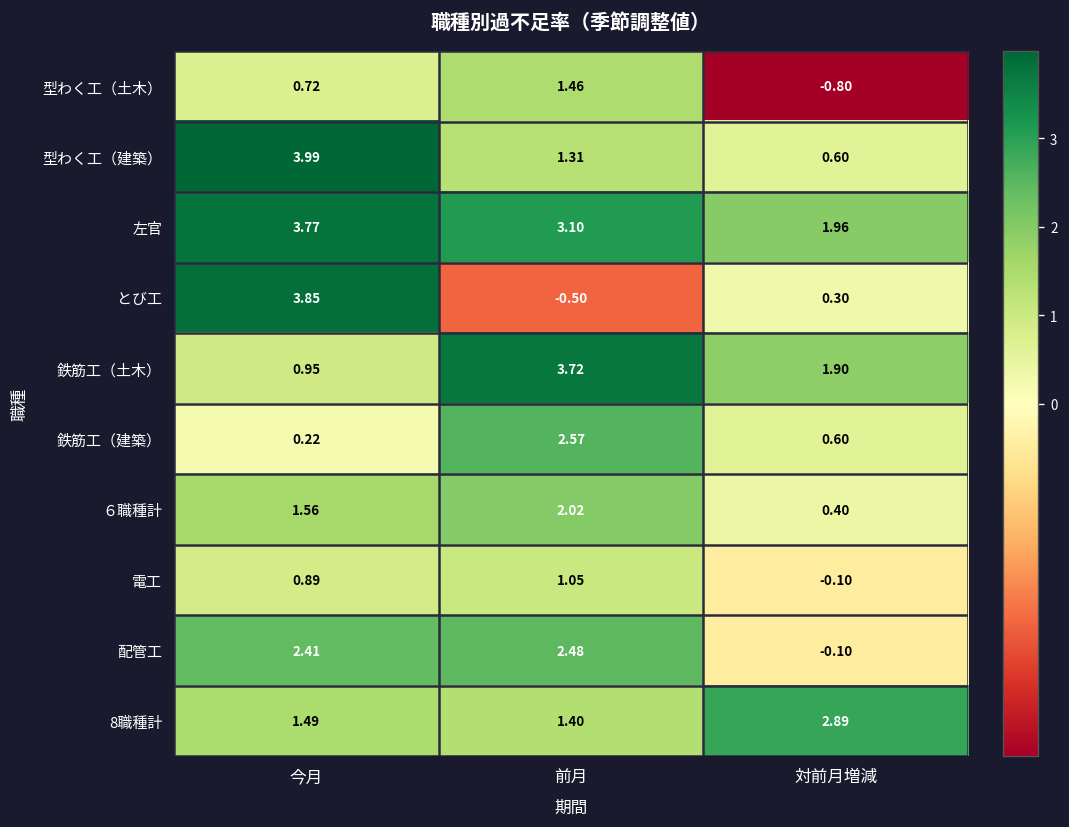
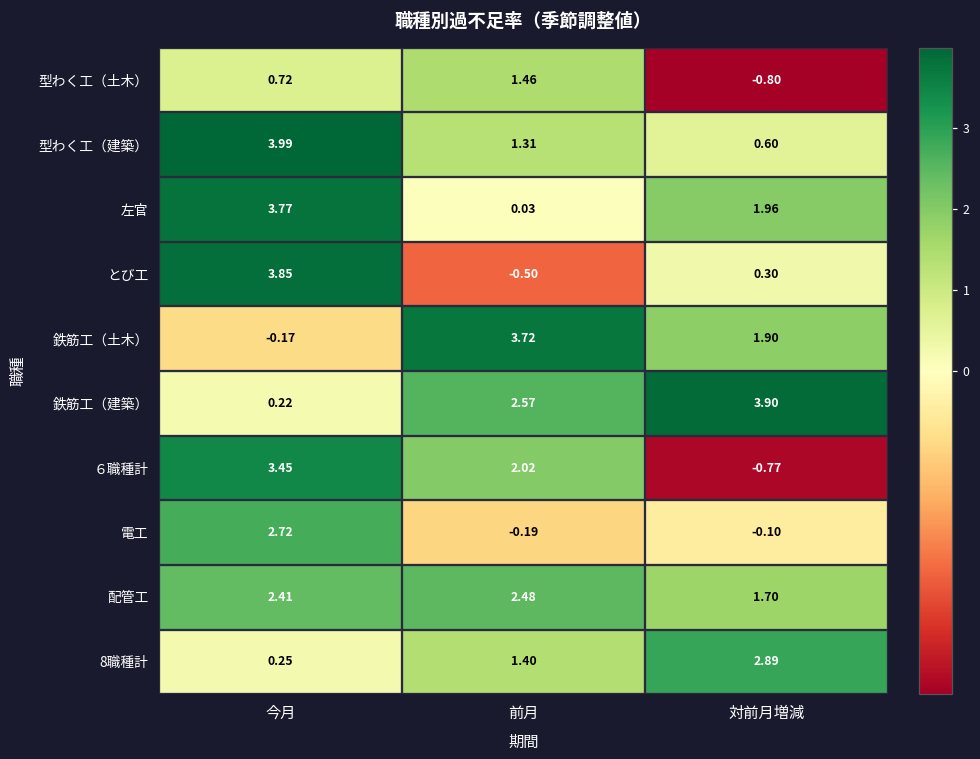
  {
    "型わく工（土木）": {
      "今月": 0.72,
      "前月": 1.46,
      "対前月増減": -0.80
    },
    "型わく工（建築）": {
      "今月": 3.99,
      "前月": 1.31,
      "対前月増減": 0.60
    },
    "左官": {
      "今月": 3.77,
-     "前月": 3.10,
+     "前月": 0.03,
      "対前月増減": 1.96
    },
    "とび工": {
      "今月": 3.85,
      "前月": -0.50,
      "対前月増減": 0.30
    },
    "鉄筋工（土木）": {
-     "今月": 0.95,
+     "今月": -0.17,
      "前月": 3.72,
      "対前月増減": 1.90
    },
    "鉄筋工（建築）": {
      "今月": 0.22,
      "前月": 2.57,
-     "対前月増減": 0.60
+     "対前月増減": 3.90
    },
    "６職種計": {
-     "今月": 1.56,
+     "今月": 3.45,
      "前月": 2.02,
-     "対前月増減": 0.40
+     "対前月増減": -0.77
    },
    "電工": {
-     "今月": 0.89,
-     "前月": 1.05,
+     "今月": 2.72,
+     "前月": -0.19,
      "対前月増減": -0.10
    },
    "配管工": {
      "今月": 2.41,
      "前月": 2.48,
-     "対前月増減": -0.10
+     "対前月増減": 1.70
    },
    "8職種計": {
-     "今月": 1.49,
+     "今月": 0.25,
      "前月": 1.40,
      "対前月増減": 2.89
    }
  }
